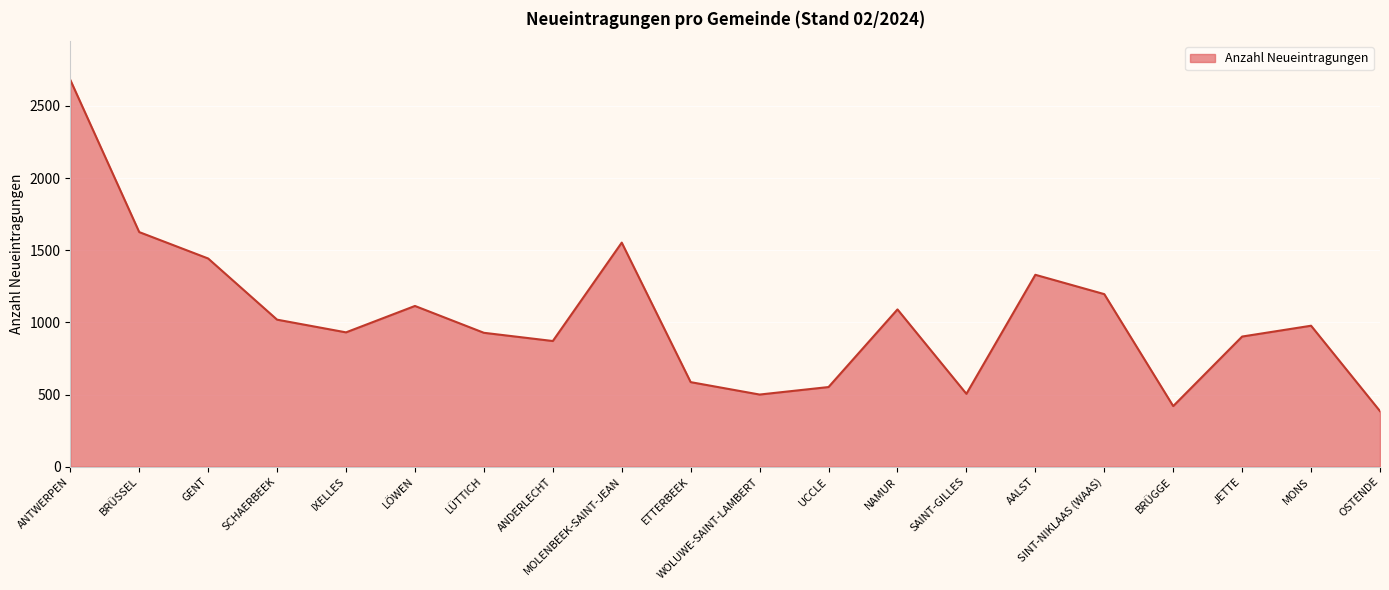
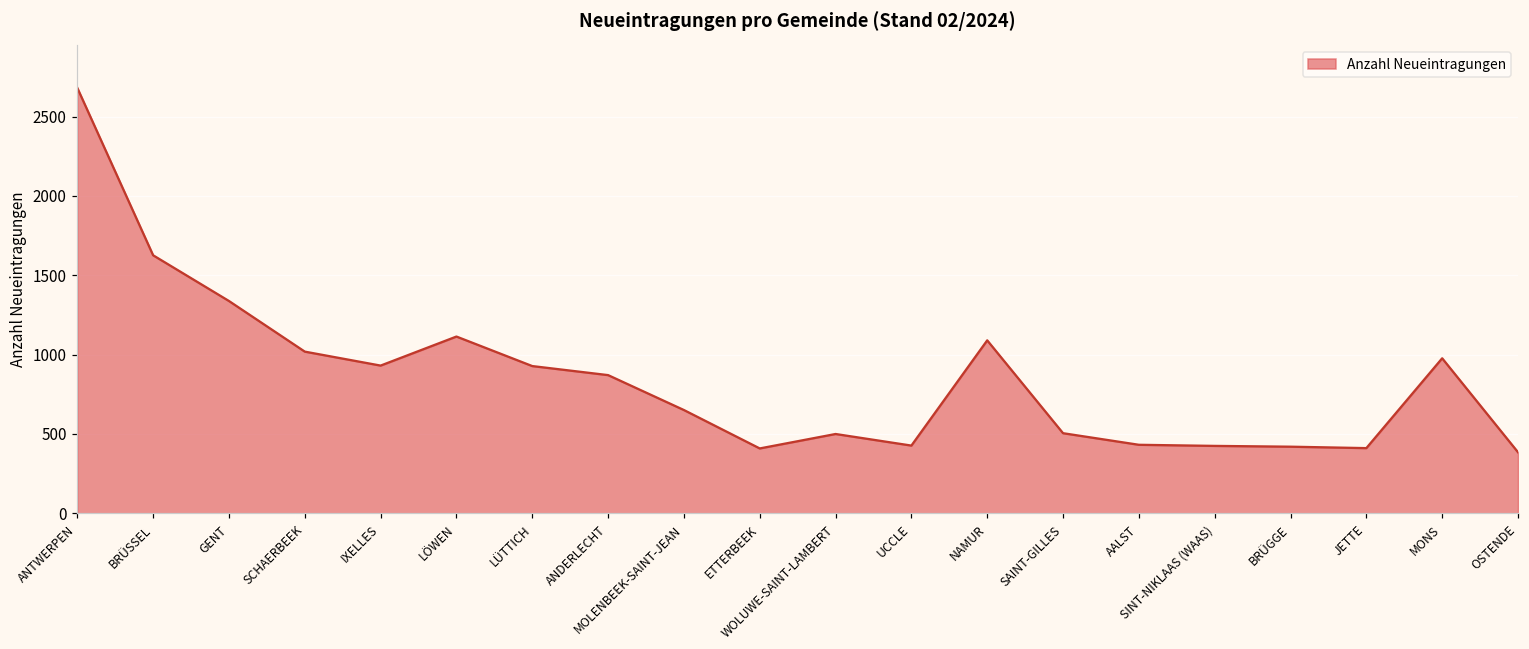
  {
    "ANTWERPEN": 2680,
    "BRÜSSEL": 1630,
-   "GENT": 1440,
+   "GENT": 1340,
    "SCHAERBEEK": 1020,
    "IXELLES": 930,
    "LÖWEN": 1110,
    "LÜTTICH": 930,
    "ANDERLECHT": 870,
-   "MOLENBEEK-SAINT-JEAN": 1550,
-   "ETTERBEEK": 590,
+   "MOLENBEEK-SAINT-JEAN": 650,
+   "ETTERBEEK": 410,
    "WOLUWE-SAINT-LAMBERT": 500,
-   "UCCLE": 550,
+   "UCCLE": 430,
    "NAMUR": 1090,
    "SAINT-GILLES": 510,
-   "AALST": 1330,
-   "SINT-NIKLAAS (WAAS)": 1200,
+   "AALST": 430,
+   "SINT-NIKLAAS (WAAS)": 430,
    "BRÜGGE": 420,
-   "JETTE": 900,
+   "JETTE": 410,
    "MONS": 980,
    "OSTENDE": 390
  }
